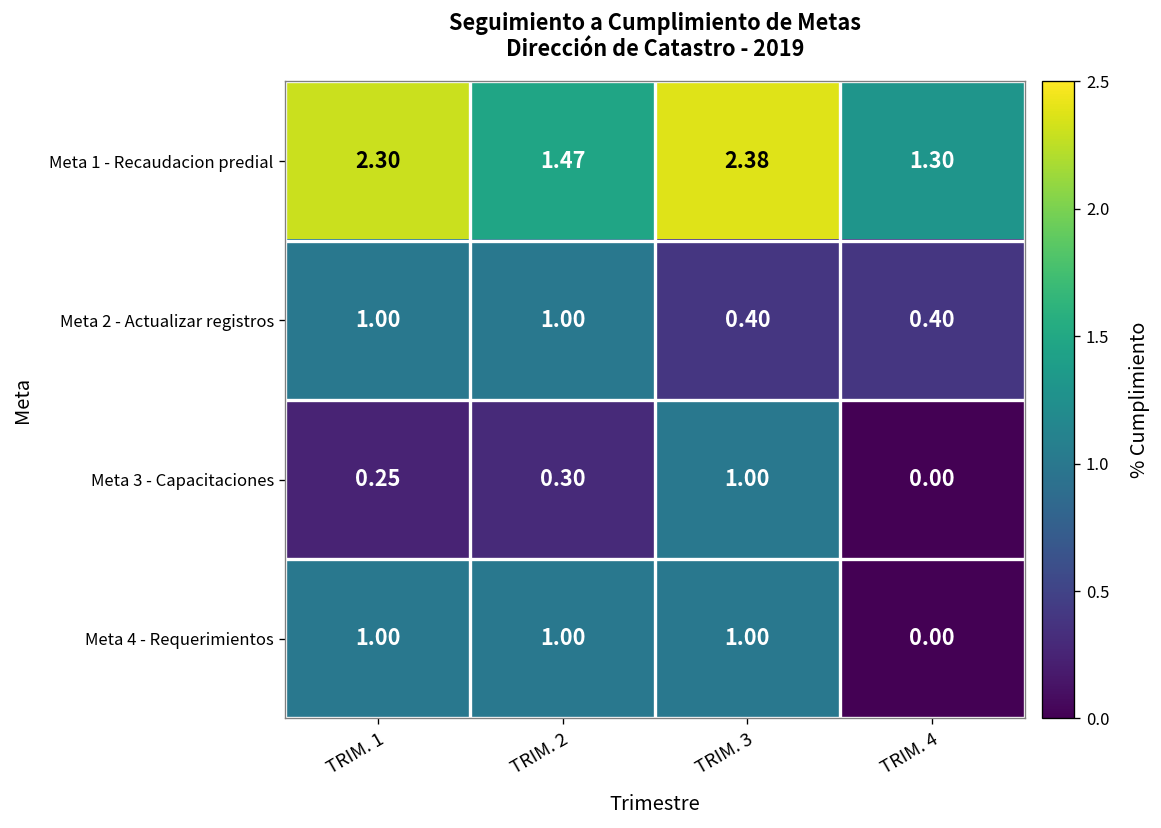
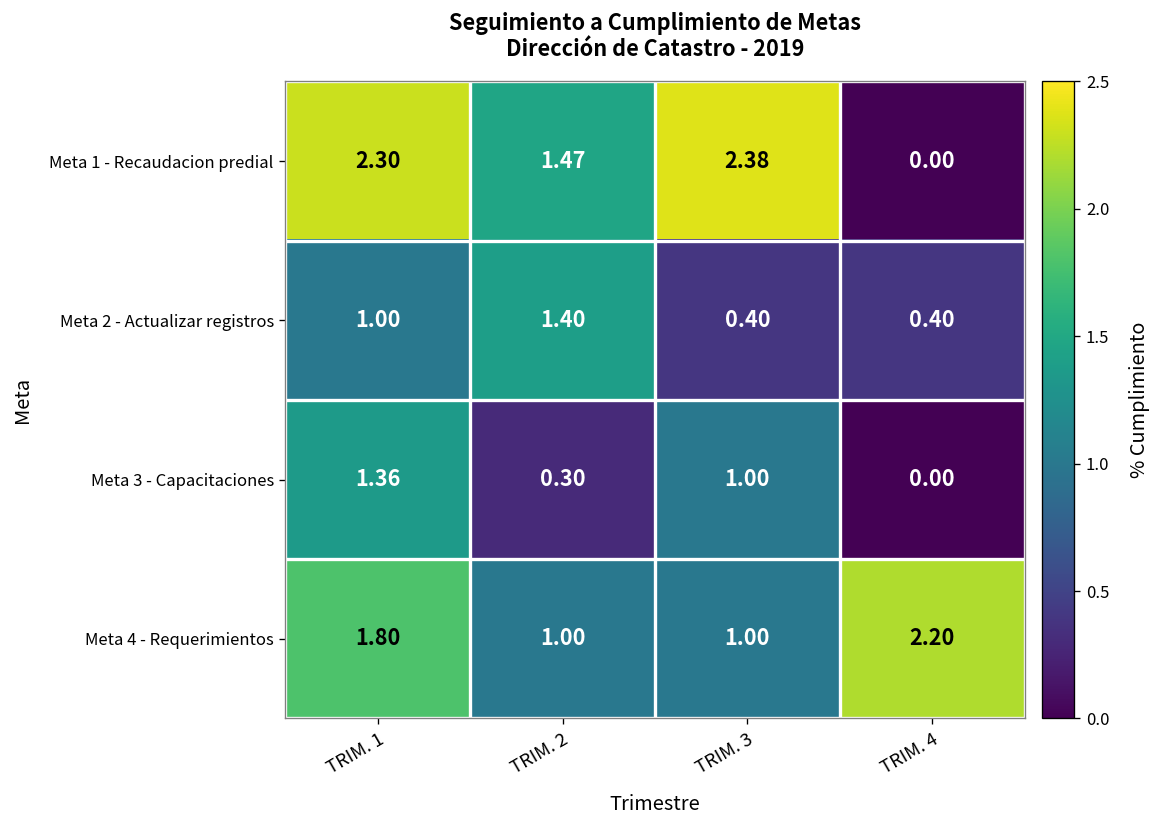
  {
    "Meta 1 - Recaudacion predial": {
      "TRIM. 1": 2.30,
      "TRIM. 2": 1.47,
      "TRIM. 3": 2.38,
-     "TRIM. 4": 1.30
+     "TRIM. 4": 0.00
    },
    "Meta 2 - Actualizar registros": {
      "TRIM. 1": 1.00,
-     "TRIM. 2": 1.00,
+     "TRIM. 2": 1.40,
      "TRIM. 3": 0.40,
      "TRIM. 4": 0.40
    },
    "Meta 3 - Capacitaciones": {
-     "TRIM. 1": 0.25,
+     "TRIM. 1": 1.36,
      "TRIM. 2": 0.30,
      "TRIM. 3": 1.00,
      "TRIM. 4": 0.00
    },
    "Meta 4 - Requerimientos": {
-     "TRIM. 1": 1.00,
+     "TRIM. 1": 1.80,
      "TRIM. 2": 1.00,
      "TRIM. 3": 1.00,
-     "TRIM. 4": 0.00
+     "TRIM. 4": 2.20
    }
  }
